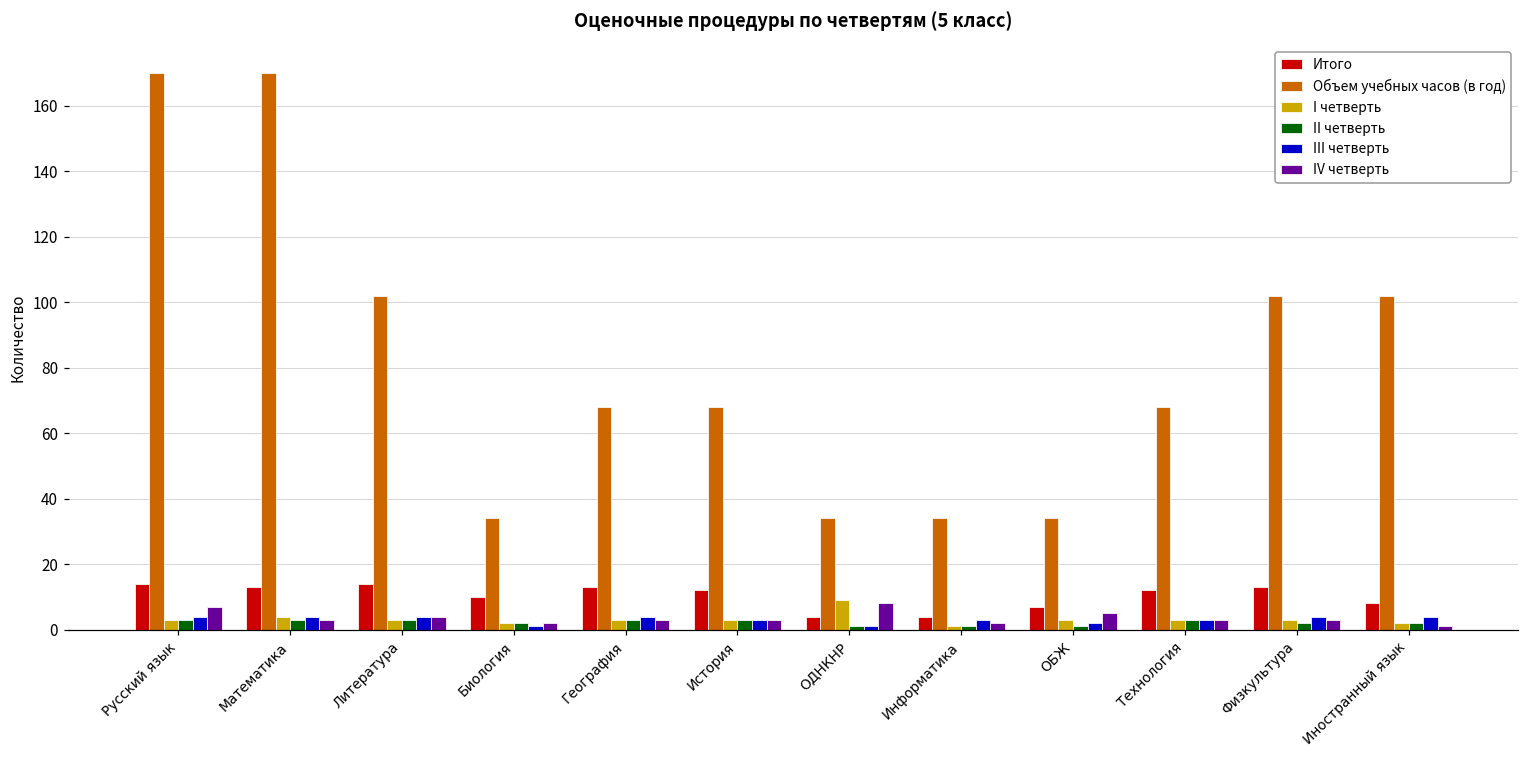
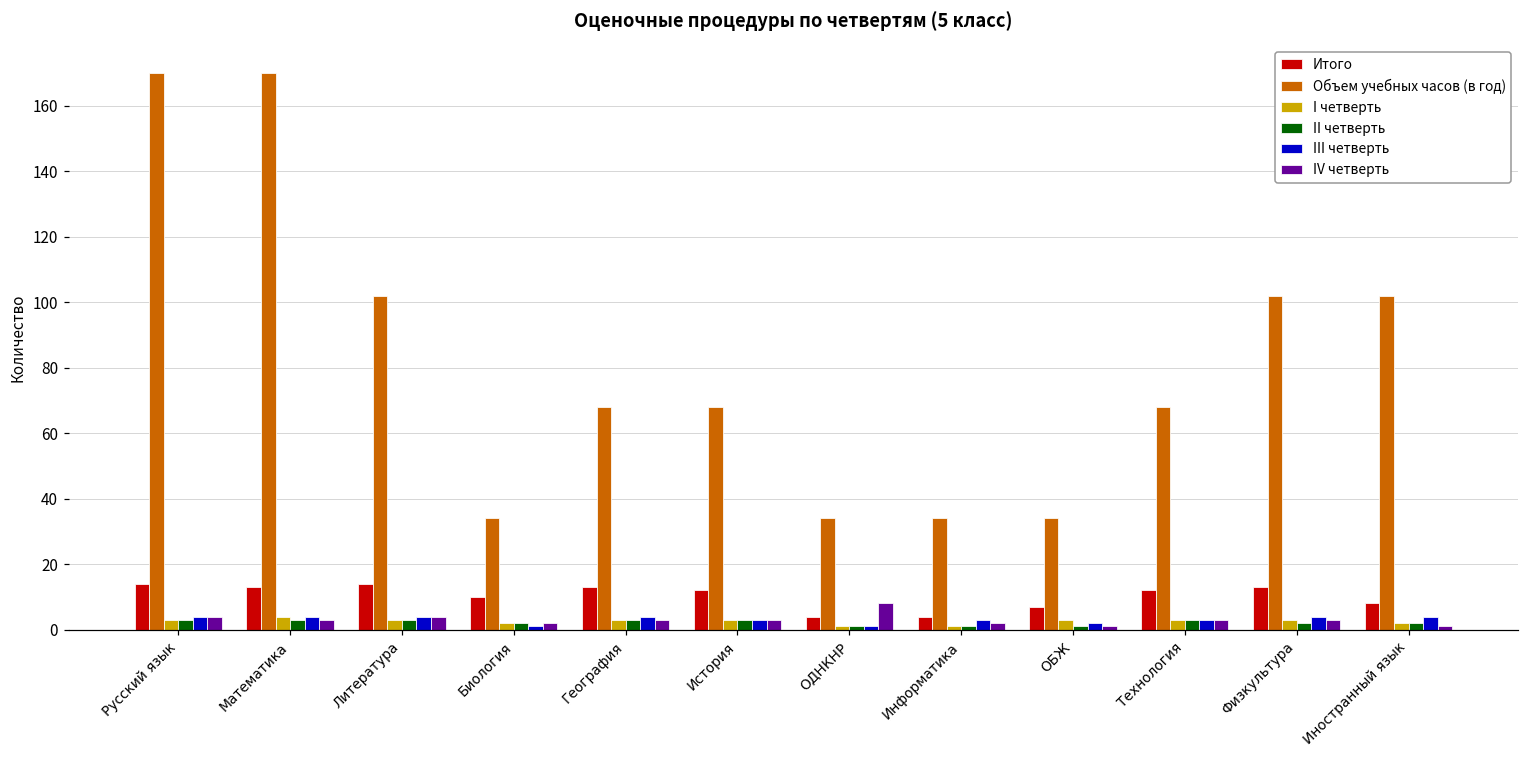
  {
    "Итого": {
      "Русский язык": 14,
      "Математика": 13,
      "Литература": 14,
      "Биология": 10,
      "География": 13,
      "История": 12,
      "ОДНКНР": 4,
      "Информатика": 4,
      "ОБЖ": 7,
      "Технология": 12,
      "Физкультура": 13,
      "Иностранный язык": 8
    },
    "Объем учебных часов (в год)": {
      "Русский язык": 170,
      "Математика": 170,
      "Литература": 102,
      "Биология": 34,
      "География": 68,
      "История": 68,
      "ОДНКНР": 34,
      "Информатика": 34,
      "ОБЖ": 34,
      "Технология": 68,
      "Физкультура": 102,
      "Иностранный язык": 102
    },
    "I четверть": {
      "Русский язык": 3,
      "Математика": 4,
      "Литература": 3,
      "Биология": 2,
      "География": 3,
      "История": 3,
-     "ОДНКНР": 9,
+     "ОДНКНР": 1,
      "Информатика": 1,
      "ОБЖ": 3,
      "Технология": 3,
      "Физкультура": 3,
      "Иностранный язык": 2
    },
    "II четверть": {
      "Русский язык": 3,
      "Математика": 3,
      "Литература": 3,
      "Биология": 2,
      "География": 3,
      "История": 3,
      "ОДНКНР": 1,
      "Информатика": 1,
      "ОБЖ": 1,
      "Технология": 3,
      "Физкультура": 2,
      "Иностранный язык": 2
    },
    "III четверть": {
      "Русский язык": 4,
      "Математика": 4,
      "Литература": 4,
      "Биология": 1,
      "География": 4,
      "История": 3,
      "ОДНКНР": 1,
      "Информатика": 3,
      "ОБЖ": 2,
      "Технология": 3,
      "Физкультура": 4,
      "Иностранный язык": 4
    },
    "IV четверть": {
-     "Русский язык": 7,
+     "Русский язык": 4,
      "Математика": 3,
      "Литература": 4,
      "Биология": 2,
      "География": 3,
      "История": 3,
      "ОДНКНР": 8,
      "Информатика": 2,
-     "ОБЖ": 5,
+     "ОБЖ": 1,
      "Технология": 3,
      "Физкультура": 3,
      "Иностранный язык": 1
    }
  }
